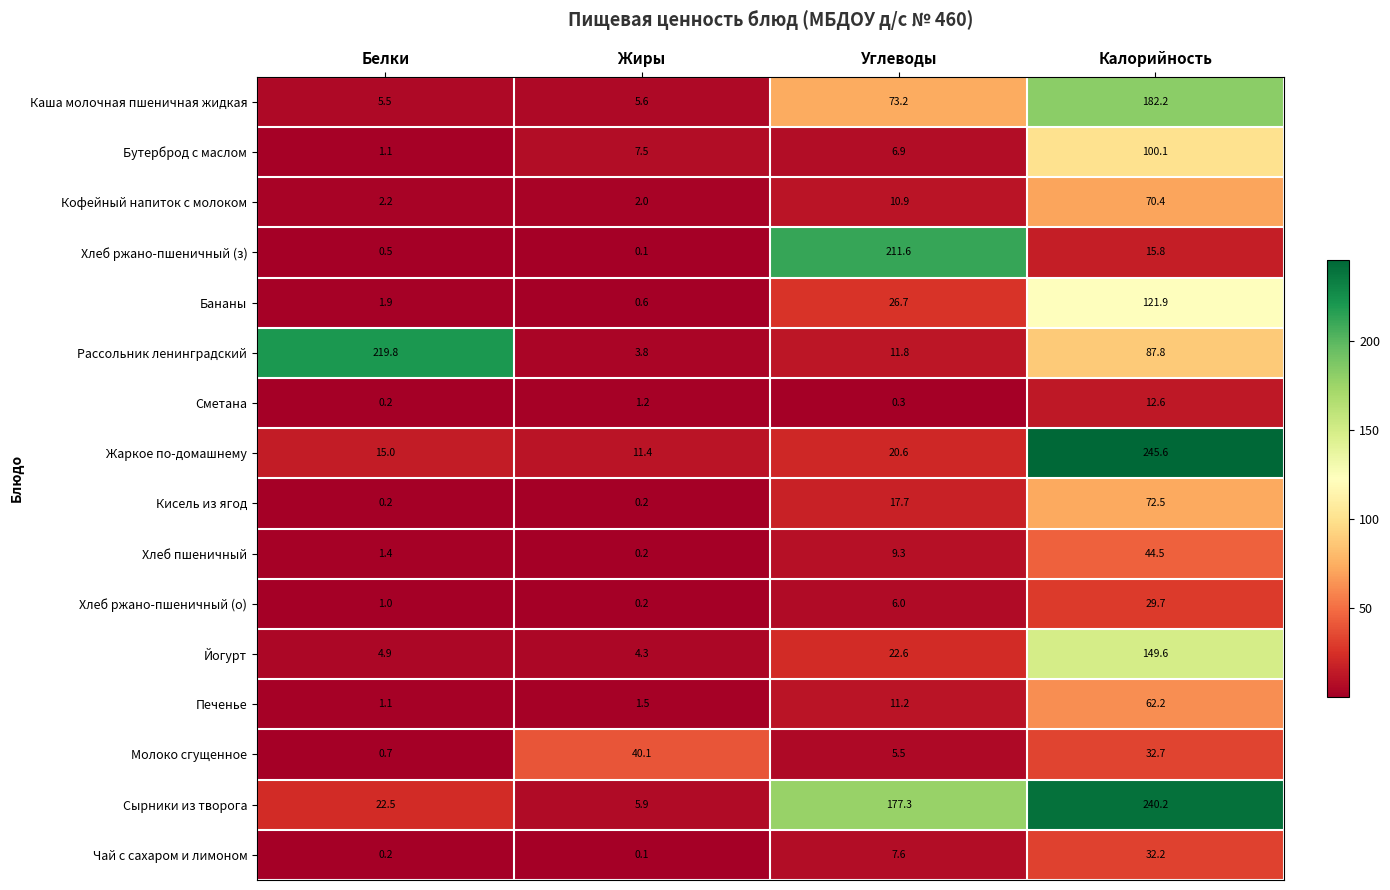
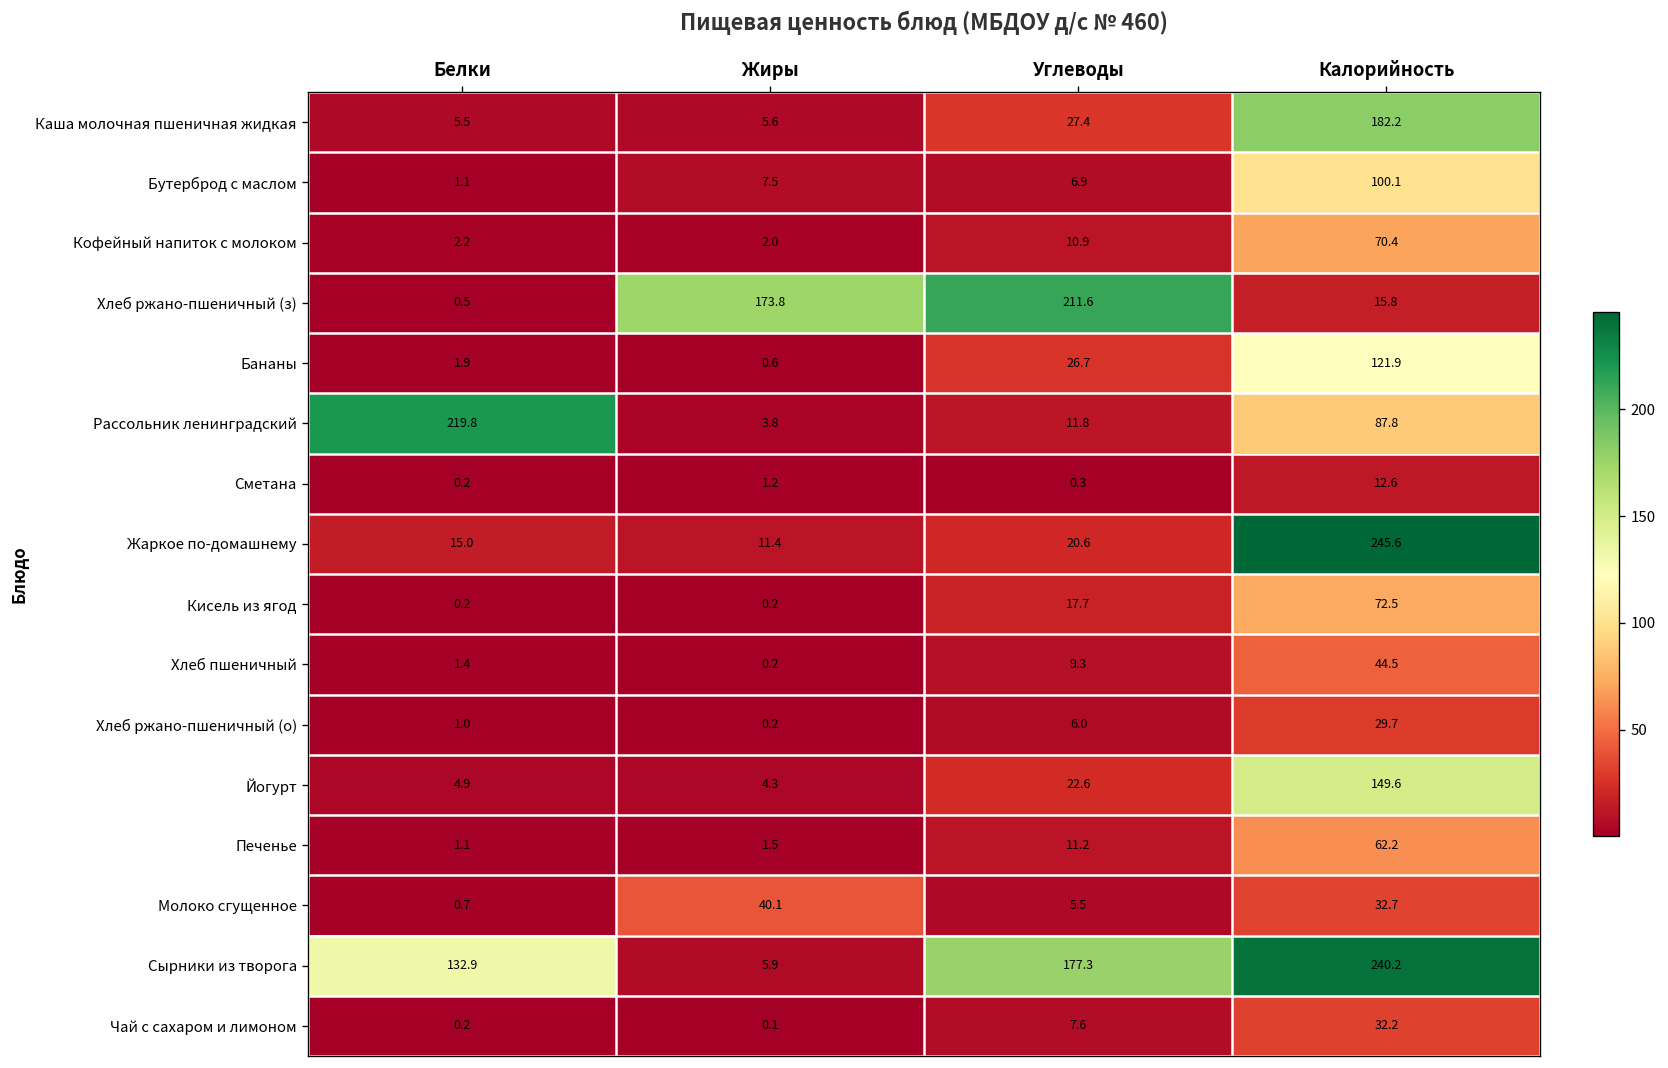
  {
    "Каша молочная пшеничная жидкая": {
      "Белки": 5.5,
      "Жиры": 5.6,
-     "Углеводы": 73.2,
+     "Углеводы": 27.4,
      "Калорийность": 182.2
    },
    "Бутерброд с маслом": {
      "Белки": 1.1,
      "Жиры": 7.5,
      "Углеводы": 6.9,
      "Калорийность": 100.1
    },
    "Кофейный напиток с молоком": {
      "Белки": 2.2,
      "Жиры": 2.0,
      "Углеводы": 10.9,
      "Калорийность": 70.4
    },
    "Хлеб ржано-пшеничный (з)": {
      "Белки": 0.5,
-     "Жиры": 0.1,
+     "Жиры": 173.8,
      "Углеводы": 211.6,
      "Калорийность": 15.8
    },
    "Бананы": {
      "Белки": 1.9,
      "Жиры": 0.6,
      "Углеводы": 26.7,
      "Калорийность": 121.9
    },
    "Рассольник ленинградский": {
      "Белки": 219.8,
      "Жиры": 3.8,
      "Углеводы": 11.8,
      "Калорийность": 87.8
    },
    "Сметана": {
      "Белки": 0.2,
      "Жиры": 1.2,
      "Углеводы": 0.3,
      "Калорийность": 12.6
    },
    "Жаркое по-домашнему": {
      "Белки": 15.0,
      "Жиры": 11.4,
      "Углеводы": 20.6,
      "Калорийность": 245.6
    },
    "Кисель из ягод": {
      "Белки": 0.2,
      "Жиры": 0.2,
      "Углеводы": 17.7,
      "Калорийность": 72.5
    },
    "Хлеб пшеничный": {
      "Белки": 1.4,
      "Жиры": 0.2,
      "Углеводы": 9.3,
      "Калорийность": 44.5
    },
    "Хлеб ржано-пшеничный (о)": {
      "Белки": 1.0,
      "Жиры": 0.2,
      "Углеводы": 6.0,
      "Калорийность": 29.7
    },
    "Йогурт": {
      "Белки": 4.9,
      "Жиры": 4.3,
      "Углеводы": 22.6,
      "Калорийность": 149.6
    },
    "Печенье": {
      "Белки": 1.1,
      "Жиры": 1.5,
      "Углеводы": 11.2,
      "Калорийность": 62.2
    },
    "Молоко сгущенное": {
      "Белки": 0.7,
      "Жиры": 40.1,
      "Углеводы": 5.5,
      "Калорийность": 32.7
    },
    "Сырники из творога": {
-     "Белки": 22.5,
+     "Белки": 132.9,
      "Жиры": 5.9,
      "Углеводы": 177.3,
      "Калорийность": 240.2
    },
    "Чай с сахаром и лимоном": {
      "Белки": 0.2,
      "Жиры": 0.1,
      "Углеводы": 7.6,
      "Калорийность": 32.2
    }
  }
